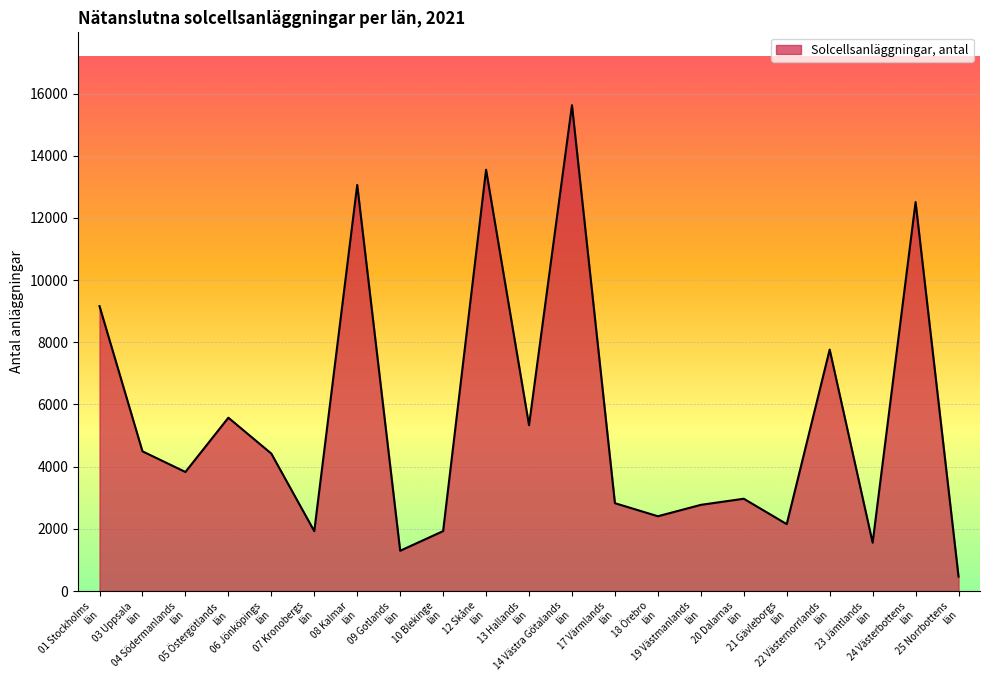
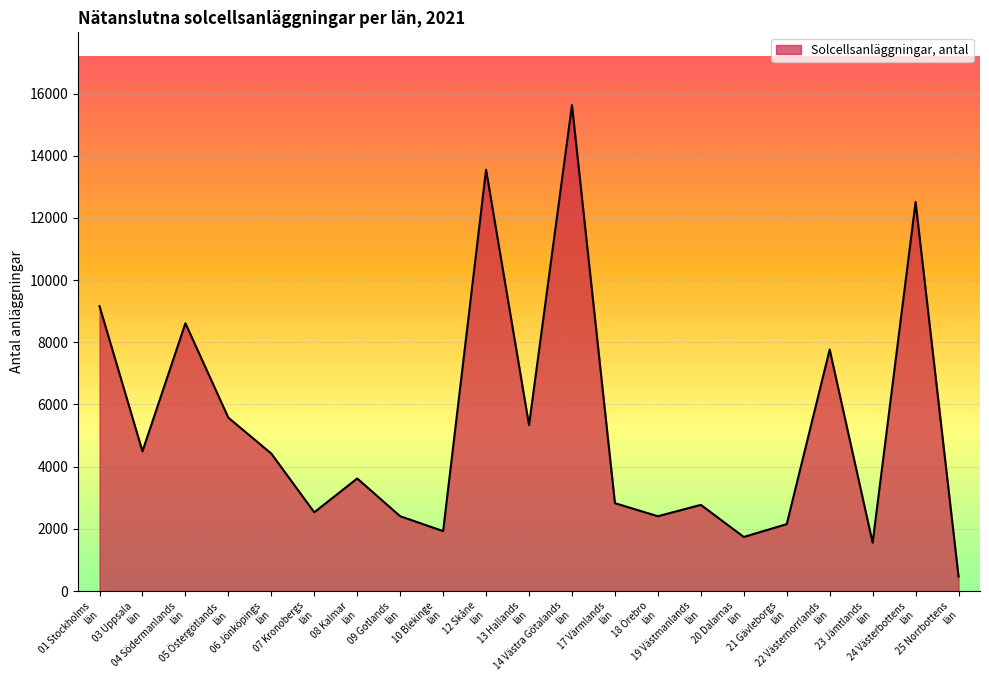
  {
    "01 Stockholms län": 9200,
    "03 Uppsala län": 4500,
-   "04 Södermanlands län": 3800,
+   "04 Södermanlands län": 8600,
    "05 Östergötlands län": 5600,
    "06 Jönköpings län": 4400,
-   "07 Kronobergs län": 1900,
-   "08 Kalmar län": 13100,
-   "09 Gotlands län": 1300,
+   "07 Kronobergs län": 2500,
+   "08 Kalmar län": 3600,
+   "09 Gotlands län": 2400,
    "10 Blekinge län": 1900,
    "12 Skåne län": 13600,
    "13 Hallands län": 5300,
    "14 Västra Götalands län": 15600,
    "17 Värmlands län": 2800,
    "18 Örebro län": 2400,
    "19 Västmanlands län": 2800,
-   "20 Dalarnas län": 3000,
+   "20 Dalarnas län": 1700,
    "21 Gävleborgs län": 2200,
    "22 Västernorrlands län": 7800,
    "23 Jämtlands län": 1600,
    "24 Västerbottens län": 12500,
    "25 Norrbottens län": 500
  }
